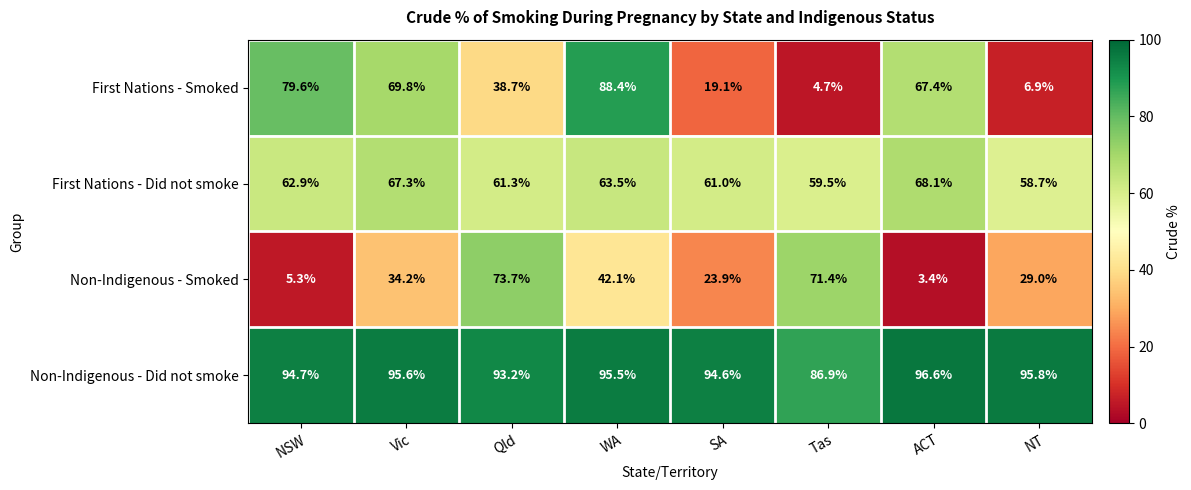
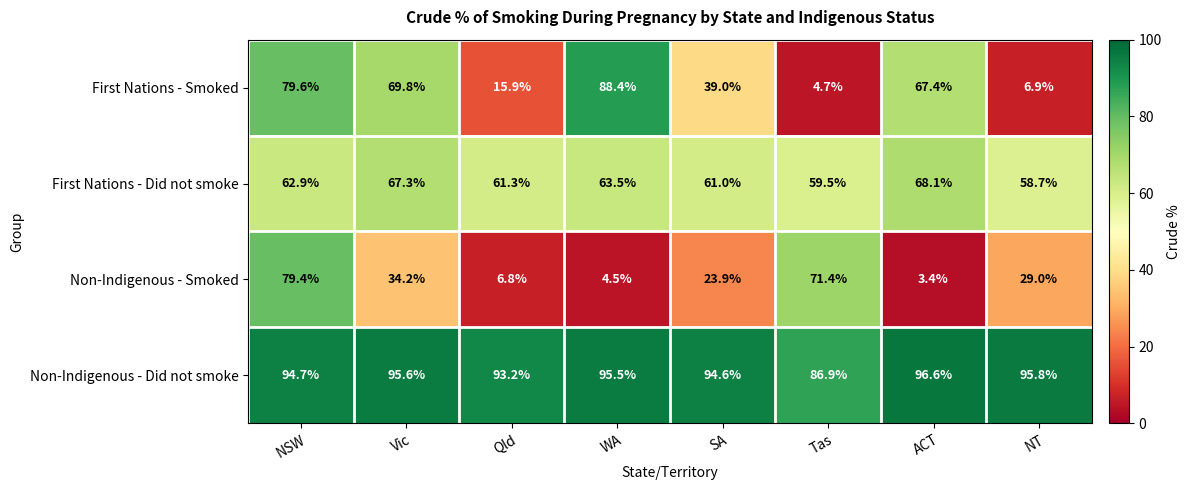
  {
    "First Nations - Smoked": {
      "NSW": "79.6%",
      "Vic": "69.8%",
-     "Qld": "38.7%",
+     "Qld": "15.9%",
      "WA": "88.4%",
-     "SA": "19.1%",
+     "SA": "39.0%",
      "Tas": "4.7%",
      "ACT": "67.4%",
      "NT": "6.9%"
    },
    "First Nations - Did not smoke": {
      "NSW": "62.9%",
      "Vic": "67.3%",
      "Qld": "61.3%",
      "WA": "63.5%",
      "SA": "61.0%",
      "Tas": "59.5%",
      "ACT": "68.1%",
      "NT": "58.7%"
    },
    "Non-Indigenous - Smoked": {
-     "NSW": "5.3%",
+     "NSW": "79.4%",
      "Vic": "34.2%",
-     "Qld": "73.7%",
-     "WA": "42.1%",
+     "Qld": "6.8%",
+     "WA": "4.5%",
      "SA": "23.9%",
      "Tas": "71.4%",
      "ACT": "3.4%",
      "NT": "29.0%"
    },
    "Non-Indigenous - Did not smoke": {
      "NSW": "94.7%",
      "Vic": "95.6%",
      "Qld": "93.2%",
      "WA": "95.5%",
      "SA": "94.6%",
      "Tas": "86.9%",
      "ACT": "96.6%",
      "NT": "95.8%"
    }
  }
